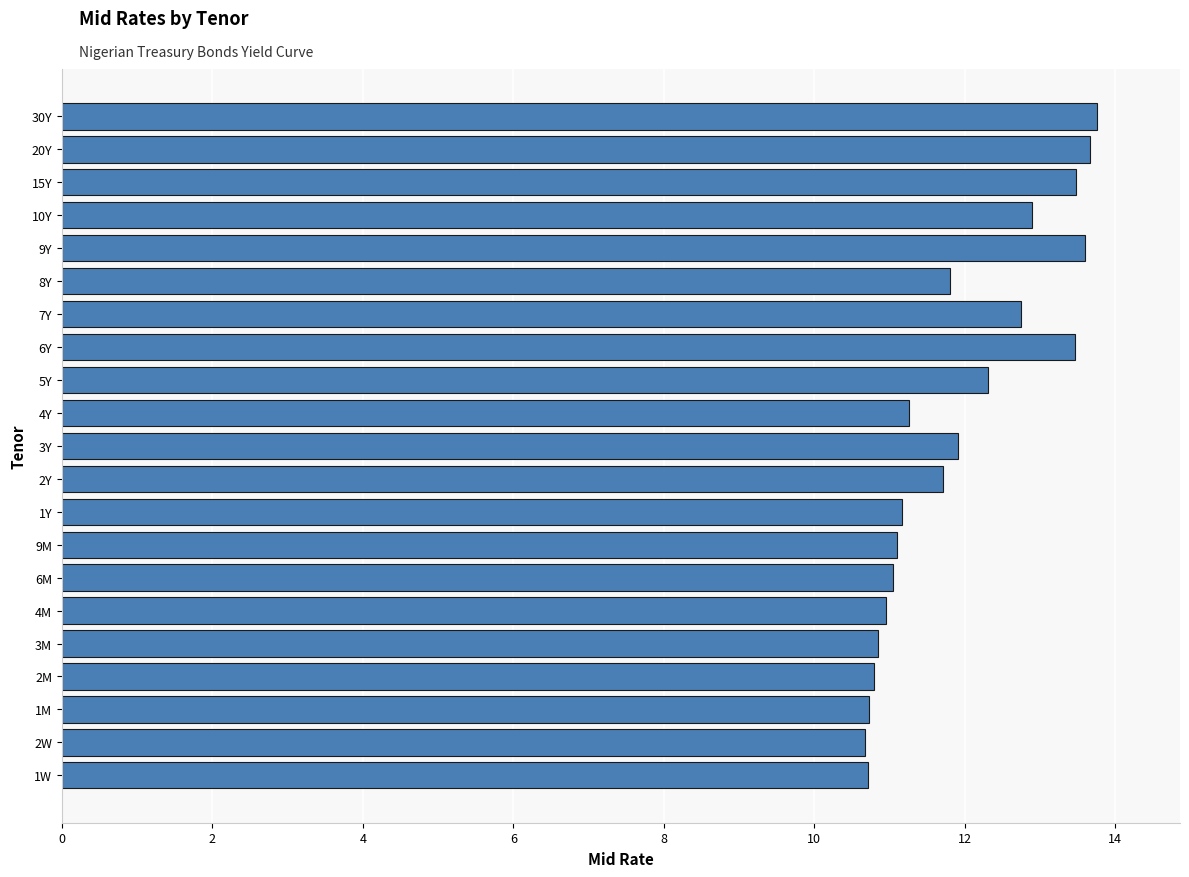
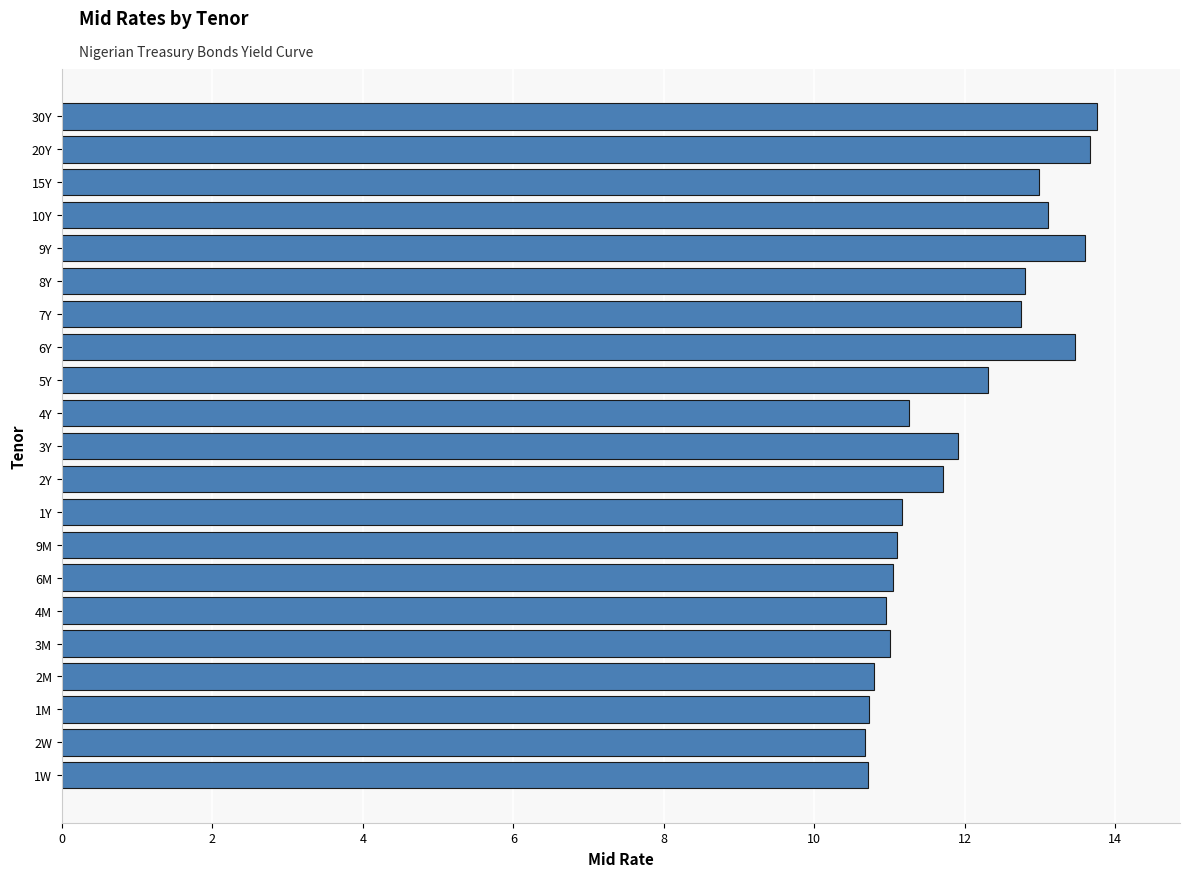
  {
    "30Y": 13.8,
    "20Y": 13.7,
-   "15Y": 13.5,
-   "10Y": 12.9,
+   "15Y": 13.0,
+   "10Y": 13.1,
    "9Y": 13.6,
-   "8Y": 11.8,
+   "8Y": 12.8,
    "7Y": 12.8,
    "6Y": 13.5,
    "5Y": 12.3,
    "4Y": 11.3,
    "3Y": 11.9,
    "2Y": 11.7,
    "1Y": 11.2,
    "9M": 11.1,
    "6M": 11.1,
    "4M": 11.0,
-   "3M": 10.9,
+   "3M": 11.0,
    "2M": 10.8,
    "1M": 10.7,
    "2W": 10.7,
    "1W": 10.7
  }
